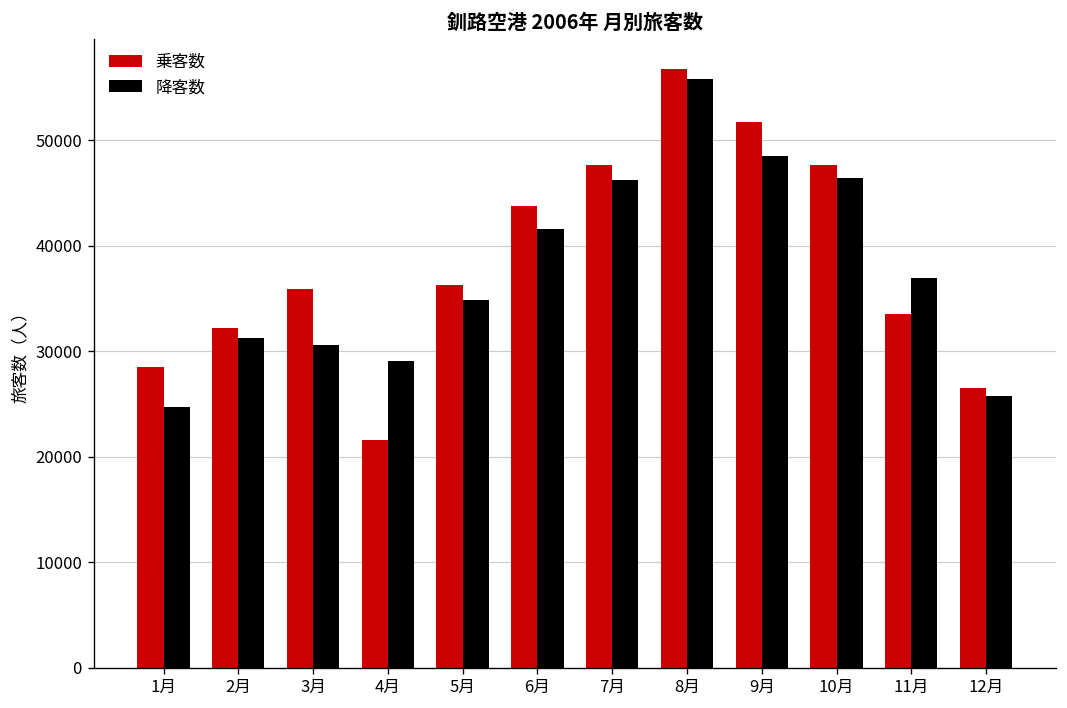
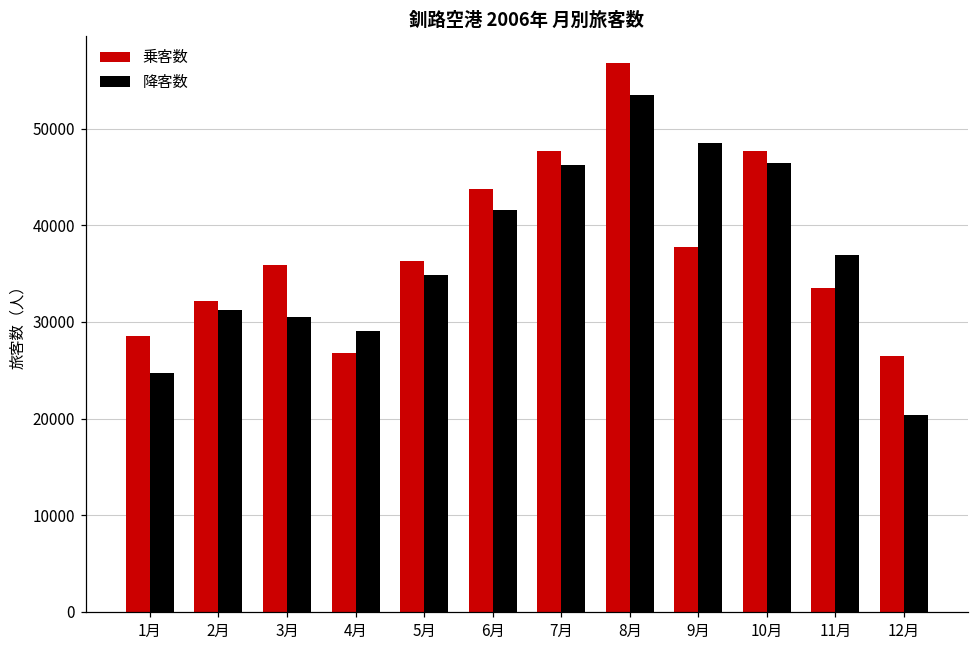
  {
    "乗客数": {
      "1月": 29000,
      "2月": 32000,
      "3月": 36000,
-     "4月": 22000,
+     "4月": 27000,
      "5月": 36000,
      "6月": 44000,
      "7月": 48000,
      "8月": 57000,
-     "9月": 52000,
+     "9月": 38000,
      "10月": 48000,
      "11月": 34000,
      "12月": 26000
    },
    "降客数": {
      "1月": 25000,
      "2月": 31000,
      "3月": 31000,
      "4月": 29000,
      "5月": 35000,
      "6月": 42000,
      "7月": 46000,
-     "8月": 56000,
+     "8月": 53000,
      "9月": 49000,
      "10月": 46000,
      "11月": 37000,
-     "12月": 26000
+     "12月": 20000
    }
  }
